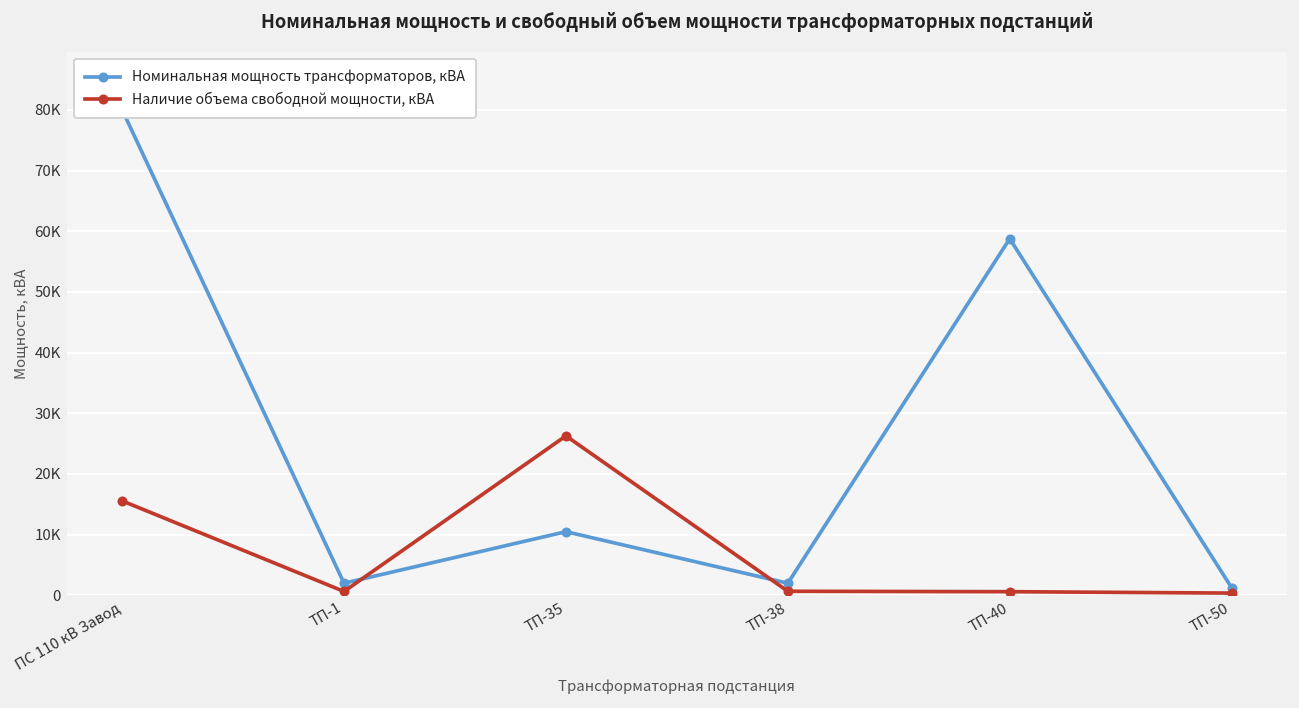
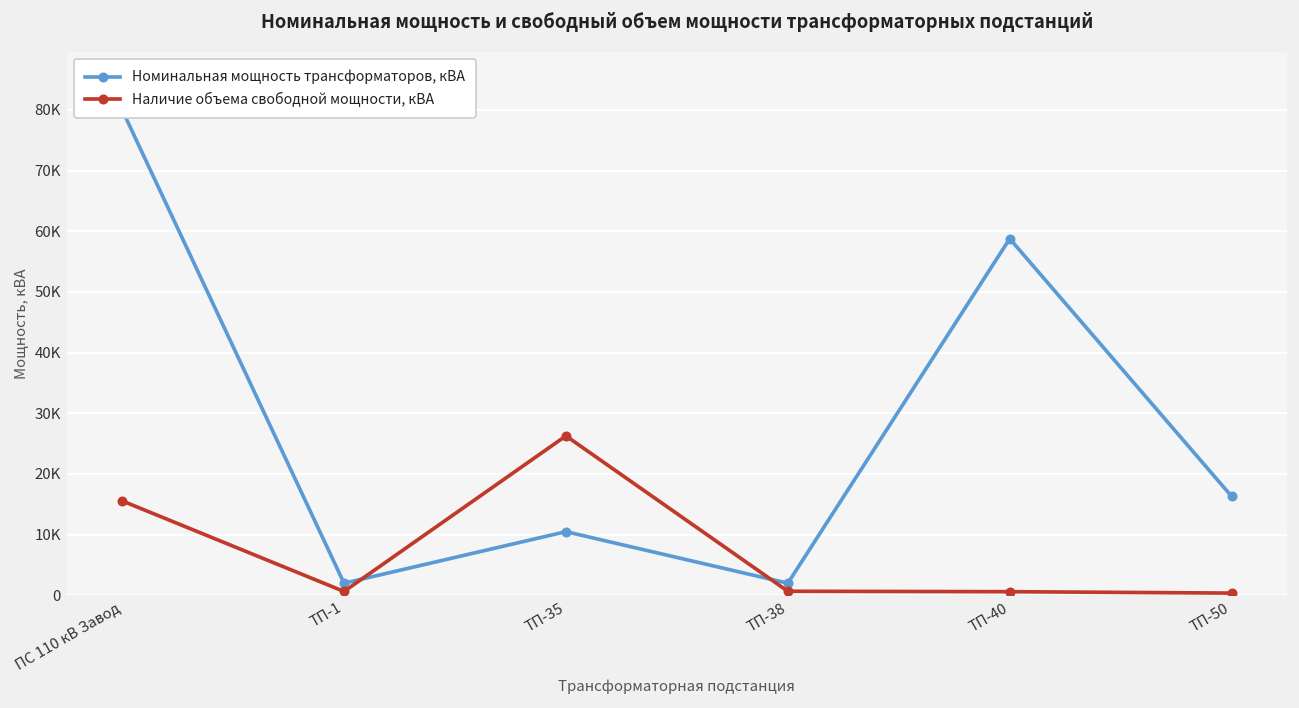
  {
    "Номинальная мощность трансформаторов, кВА": {
      "ТП-1": 2000,
      "ТП-35": 10000,
      "ТП-38": 2000,
      "ТП-40": 59000,
-     "ТП-50": 1000
+     "ТП-50": 16000
    },
    "Наличие объема свободной мощности, кВА": {
      "ПС 110 кВ Завод": 16000,
      "ТП-1": 1000,
      "ТП-35": 26000,
      "ТП-38": 1000,
      "ТП-40": 1000,
      "ТП-50": 0
    }
  }
